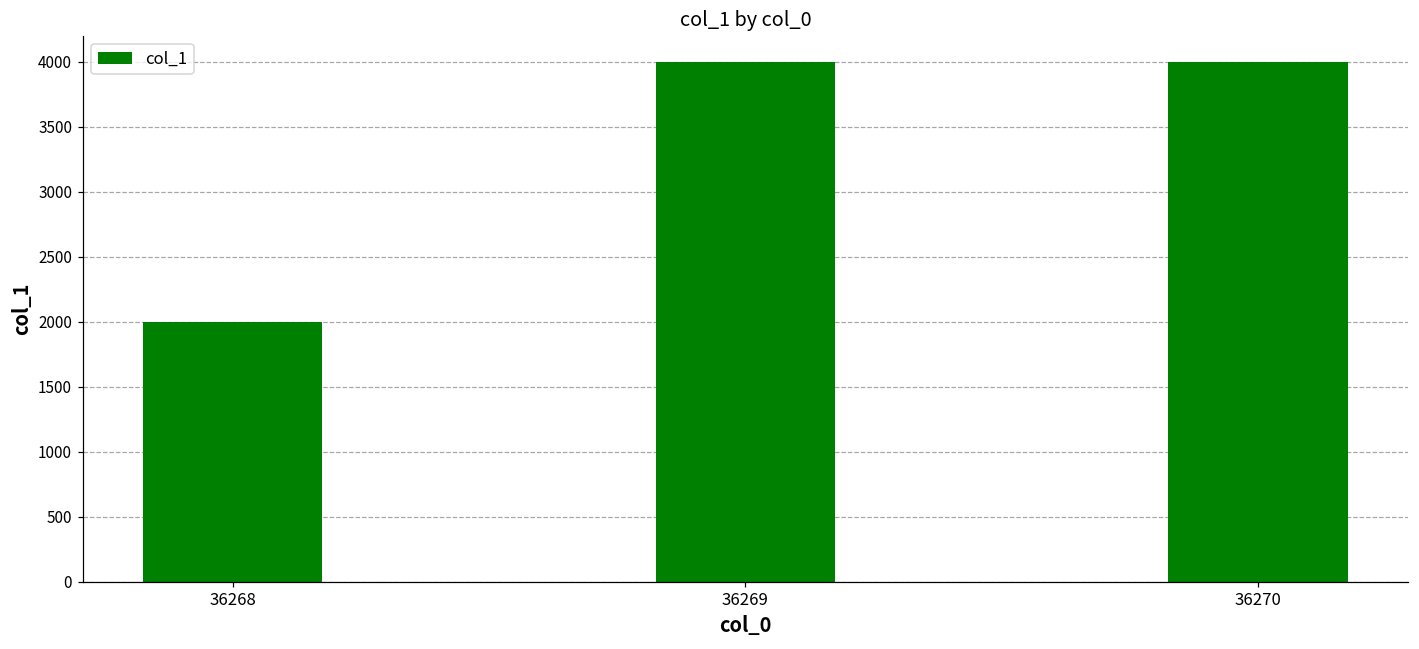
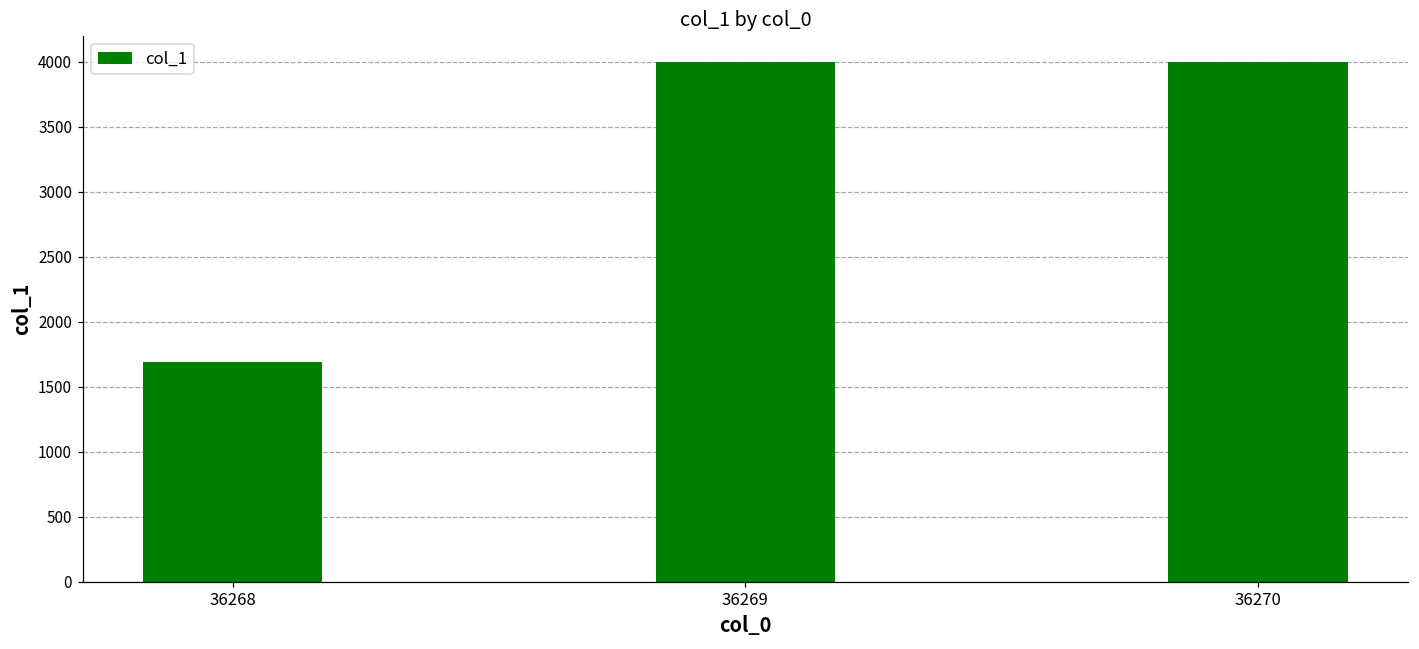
  {
-   "36268": 2000,
+   "36268": 1690,
    "36269": 4000,
    "36270": 4000
  }
